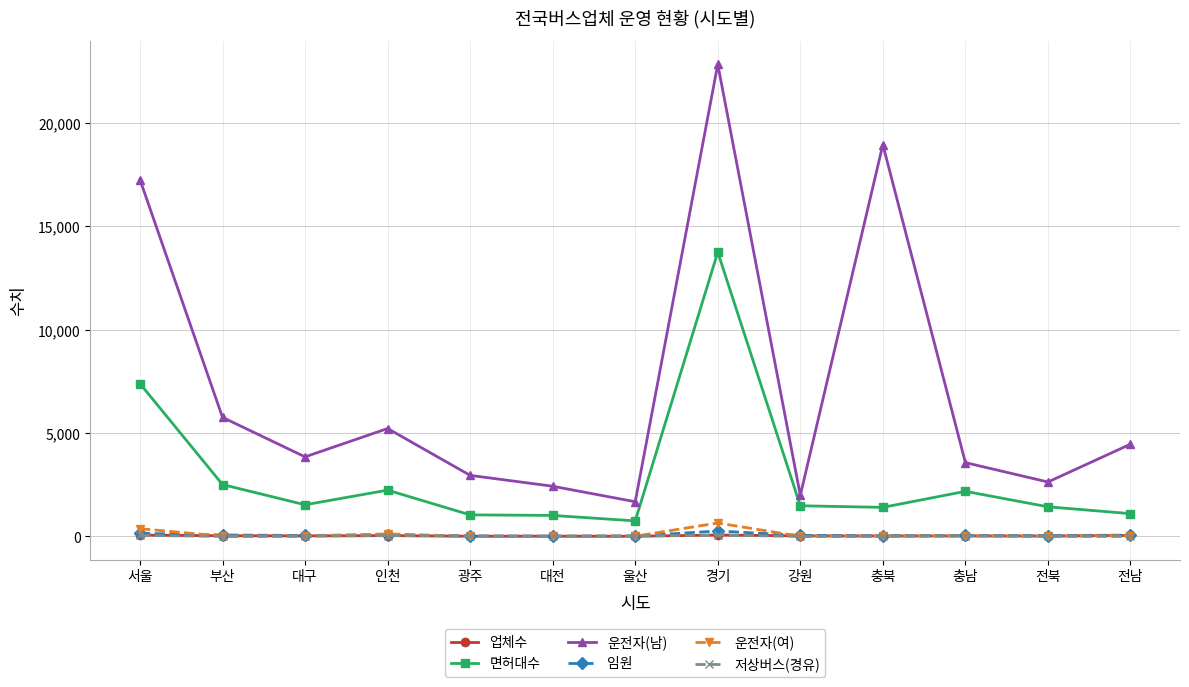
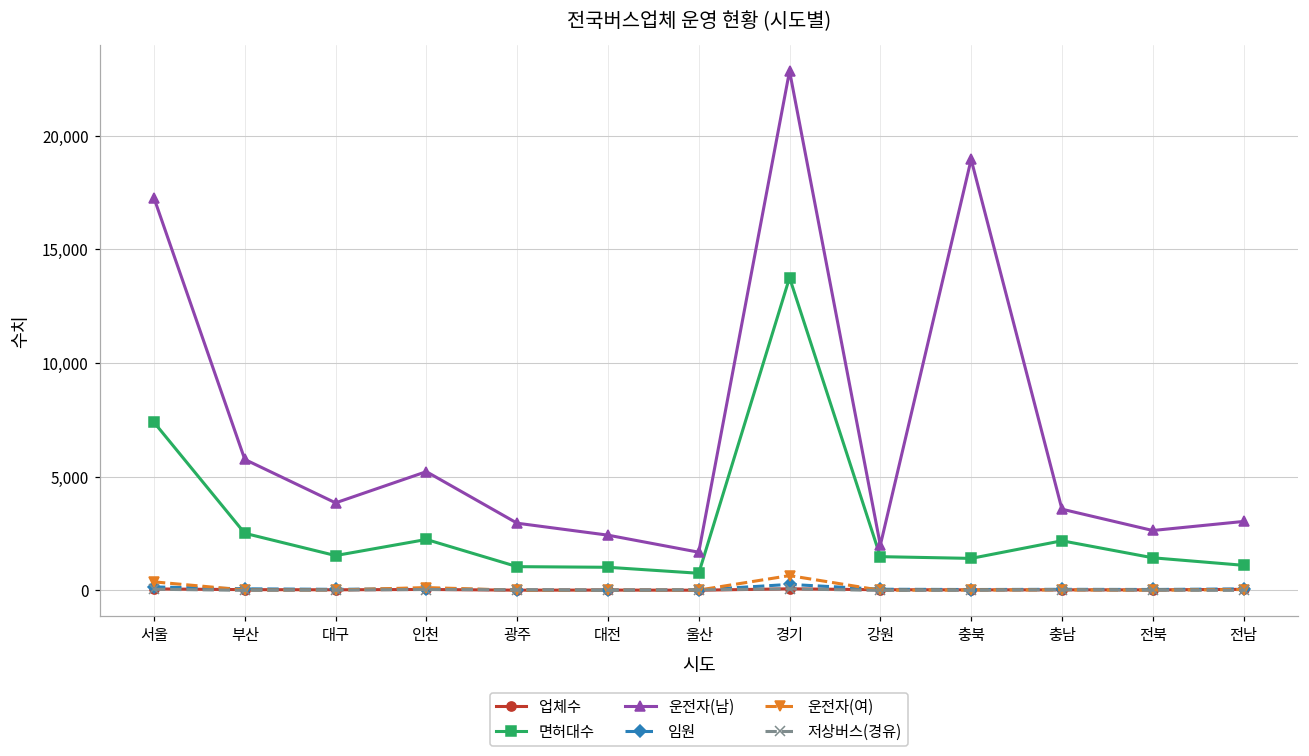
  {
    "면허대수": {
      "서울": "7,400",
      "부산": "2,500",
      "대구": "1,500",
      "인천": "2,200",
      "광주": "1,000",
      "대전": "1,000",
      "울산": "800",
      "경기": "13,800",
      "강원": "1,500",
      "충북": "1,400",
      "충남": "2,200",
      "전북": "1,400",
      "전남": "1,100"
    },
    "운전자(남)": {
      "서울": "17,300",
      "부산": "5,800",
      "대구": "3,900",
      "인천": "5,200",
      "광주": "3,000",
      "대전": "2,400",
      "울산": "1,700",
      "경기": "22,800",
      "강원": "2,000",
      "충북": "19,000",
      "충남": "3,600",
      "전북": "2,600",
-     "전남": "4,500"
+     "전남": "3,000"
    },
    "임원": {
      "경기": "300"
    },
    "운전자(여)": {
      "서울": "400",
      "경기": "700"
    }
  }
